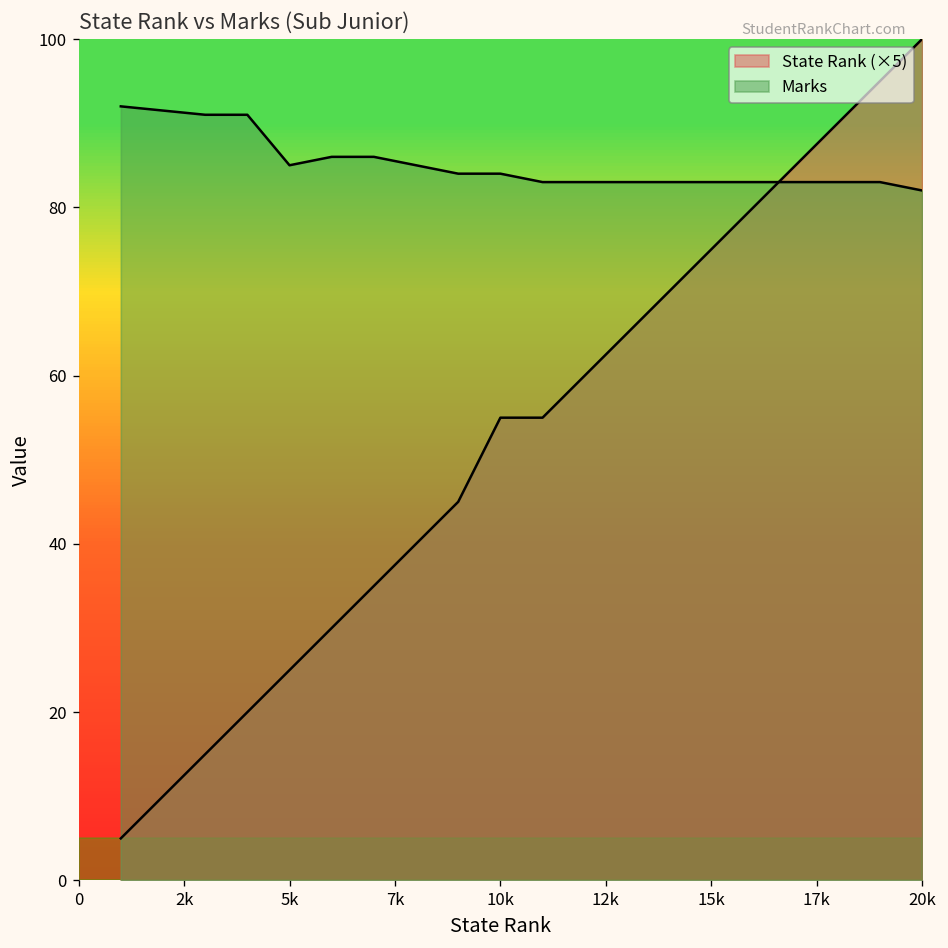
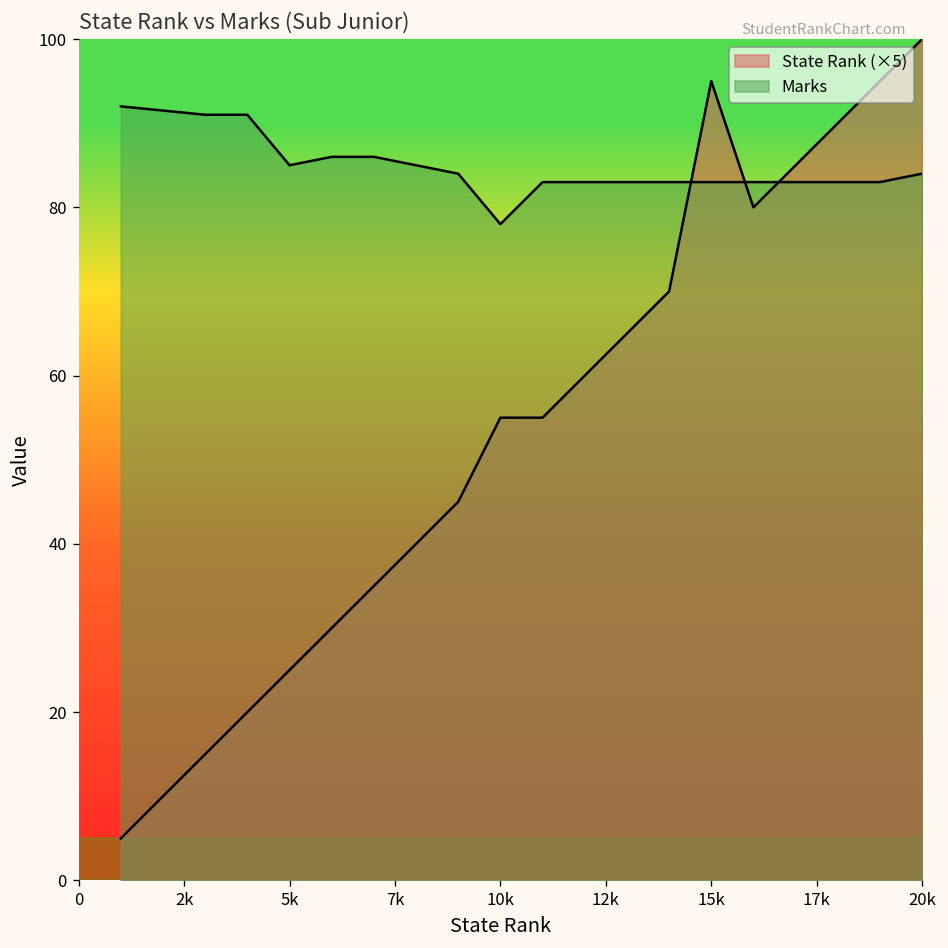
  {
    "State Rank (×5)": {
      "5k": 25,
      "10k": 55,
-     "15k": 75,
+     "15k": 95,
      "20k": 100
    },
    "Marks": {
      "5k": 85,
-     "10k": 84,
+     "10k": 78,
      "15k": 83,
-     "20k": 82
+     "20k": 84
    }
  }
